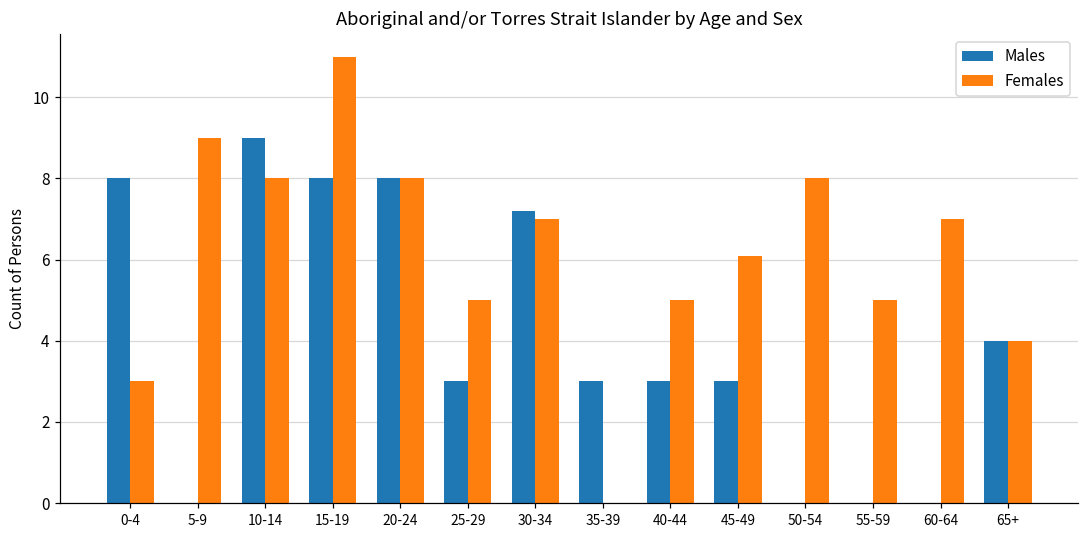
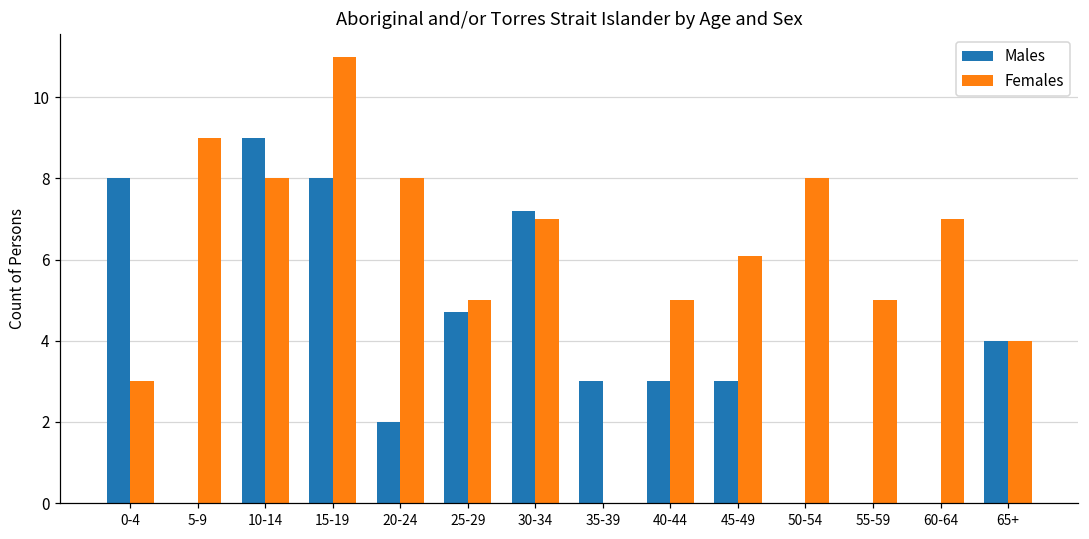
  {
    "Males": {
      "0-4": 8.0,
      "5-9": 0.0,
      "10-14": 9.0,
      "15-19": 8.0,
-     "20-24": 8,
-     "25-29": 3.0,
+     "20-24": 2,
+     "25-29": 4.7,
      "30-34": 7.2,
      "35-39": 3.0,
      "40-44": 3.0,
      "45-49": 3.0,
      "50-54": 0.0,
      "55-59": 0.0,
      "60-64": 0.0,
      "65+": 4.0
    },
    "Females": {
      "0-4": 3.0,
      "5-9": 9.0,
      "10-14": 8.0,
      "15-19": 11.0,
      "20-24": 8.0,
      "25-29": 5.0,
      "30-34": 7.0,
      "35-39": 0.0,
      "40-44": 5.0,
      "45-49": 6.1,
      "50-54": 8.0,
      "55-59": 5.0,
      "60-64": 7.0,
      "65+": 4.0
    }
  }
